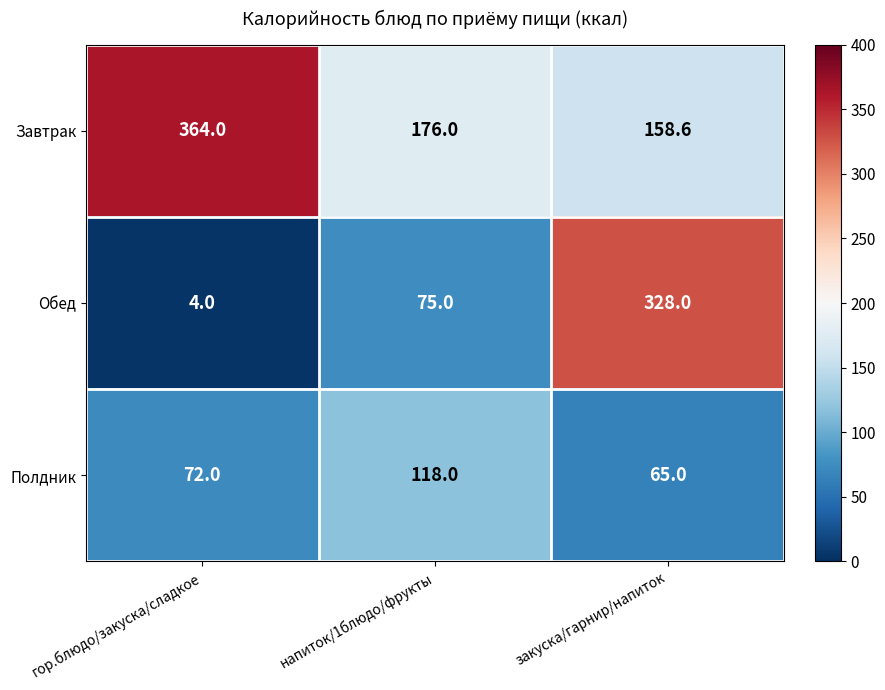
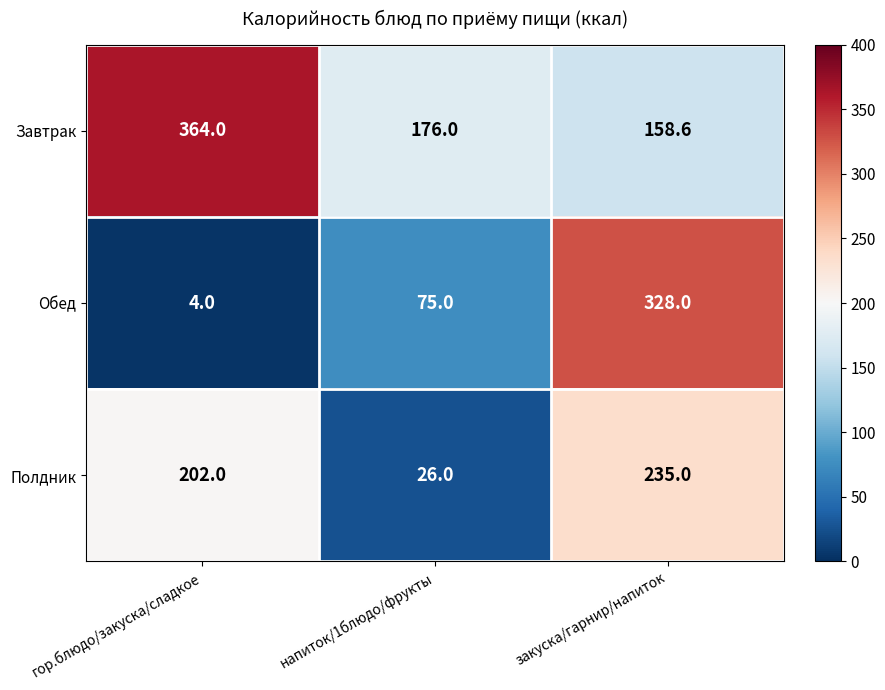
  {
    "Завтрак": {
      "гор.блюдо/закуска/сладкое": 364.0,
      "напиток/1блюдо/фрукты": 176.0,
      "закуска/гарнир/напиток": 158.6
    },
    "Обед": {
      "гор.блюдо/закуска/сладкое": 4.0,
      "напиток/1блюдо/фрукты": 75.0,
      "закуска/гарнир/напиток": 328.0
    },
    "Полдник": {
-     "гор.блюдо/закуска/сладкое": 72.0,
-     "напиток/1блюдо/фрукты": 118.0,
-     "закуска/гарнир/напиток": 65.0
+     "гор.блюдо/закуска/сладкое": 202.0,
+     "напиток/1блюдо/фрукты": 26.0,
+     "закуска/гарнир/напиток": 235.0
    }
  }
